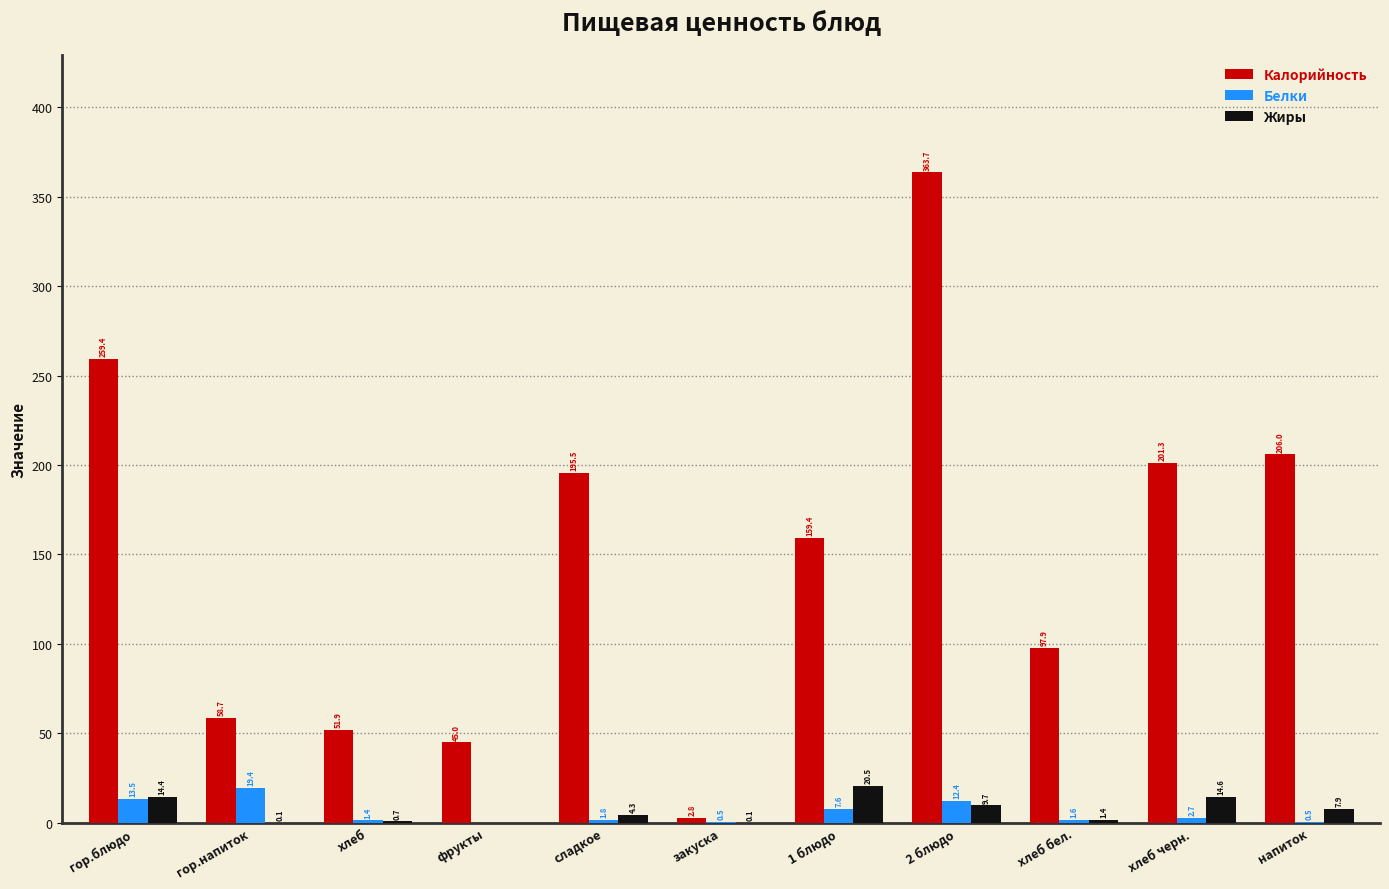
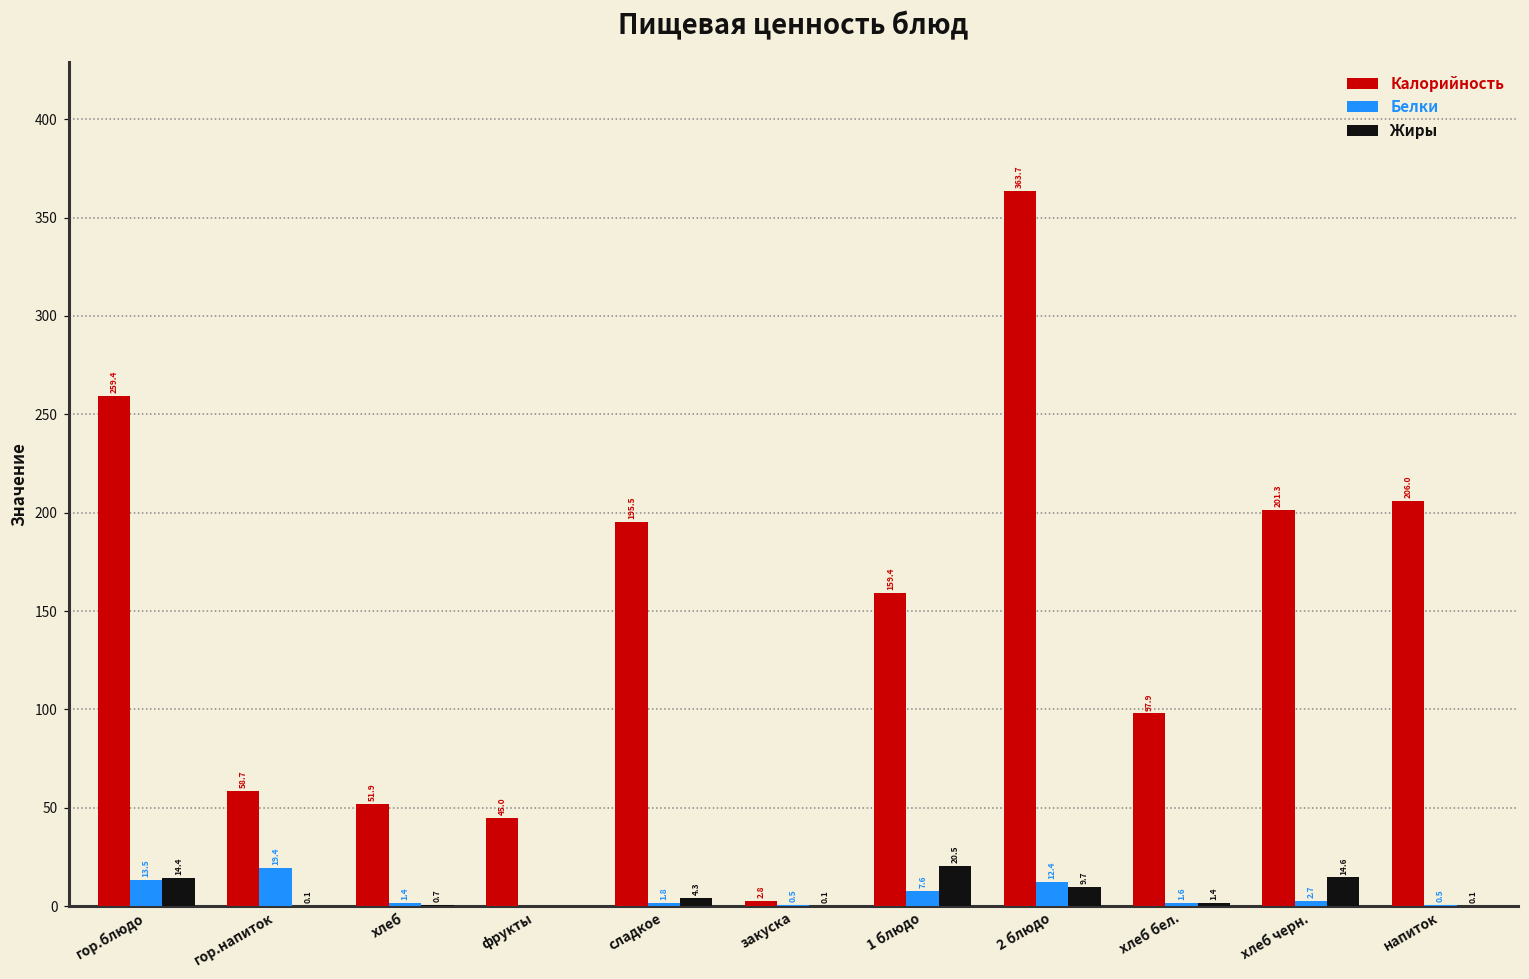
  {
    "Калорийность": {
      "гор.блюдо": 259.4,
      "гор.напиток": 58.7,
      "хлеб": 51.9,
      "фрукты": 45.0,
      "сладкое": 195.5,
      "закуска": 2.8,
      "1 блюдо": 159.4,
      "2 блюдо": 363.7,
      "хлеб бел.": 97.9,
      "хлеб черн.": 201.3,
      "напиток": 206.0
    },
    "Белки": {
      "гор.блюдо": 13.5,
      "гор.напиток": 19.4,
      "хлеб": 1.4,
      "сладкое": 1.8,
      "закуска": 0.5,
      "1 блюдо": 7.6,
      "2 блюдо": 12.4,
      "хлеб бел.": 1.6,
      "хлеб черн.": 2.7,
      "напиток": 0.5
    },
    "Жиры": {
      "гор.блюдо": 14.4,
      "гор.напиток": 0.1,
      "хлеб": 0.7,
      "сладкое": 4.3,
      "закуска": 0.1,
      "1 блюдо": 20.5,
      "2 блюдо": 9.7,
      "хлеб бел.": 1.4,
      "хлеб черн.": 14.6,
-     "напиток": 7.9
+     "напиток": 0.1
    }
  }
